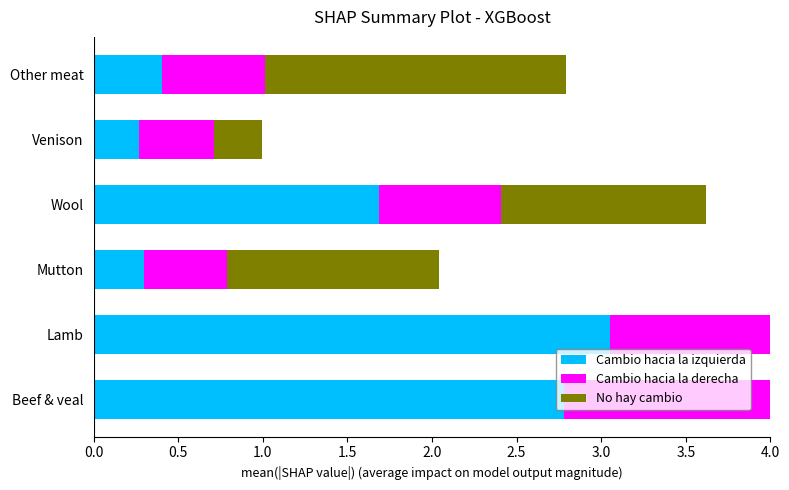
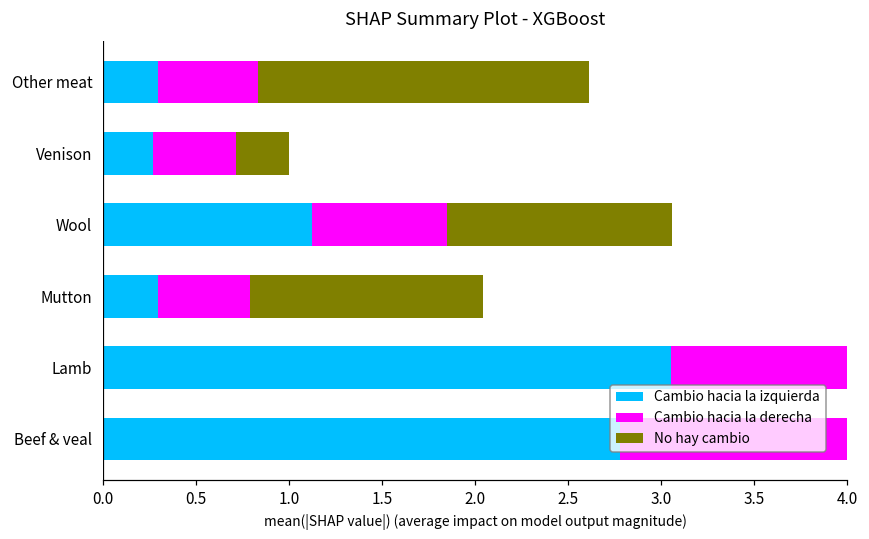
  {
    "Cambio hacia la izquierda": {
-     "Other meat": 0.40,
+     "Other meat": 0.30,
      "Venison": 0.27,
-     "Wool": 1.69,
+     "Wool": 1.13,
      "Mutton": 0.30,
      "Lamb": 3.05
    },
    "Cambio hacia la derecha": {
-     "Other meat": 0.61,
+     "Other meat": 0.53,
      "Venison": 0.45,
      "Wool": 0.72,
      "Mutton": 0.49
    },
    "No hay cambio": {
      "Other meat": 1.78,
      "Venison": 0.28,
      "Wool": 1.21,
      "Mutton": 1.25
    }
  }
